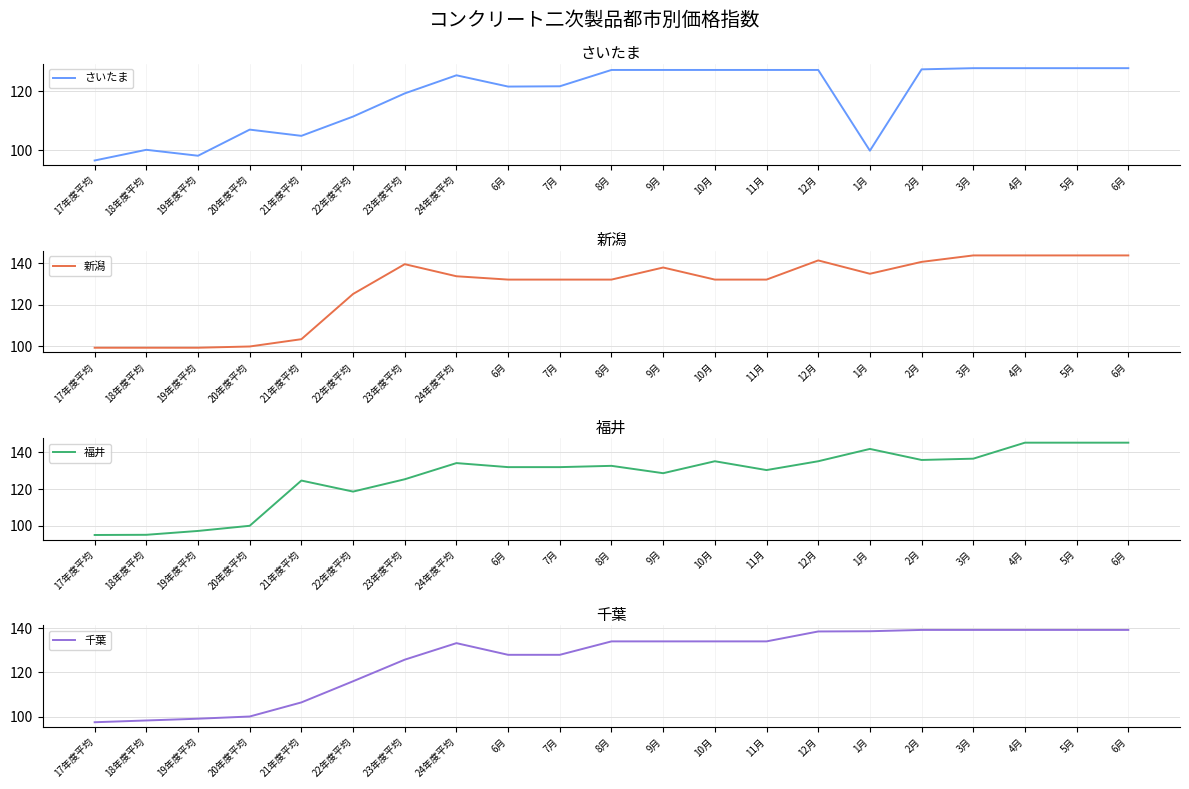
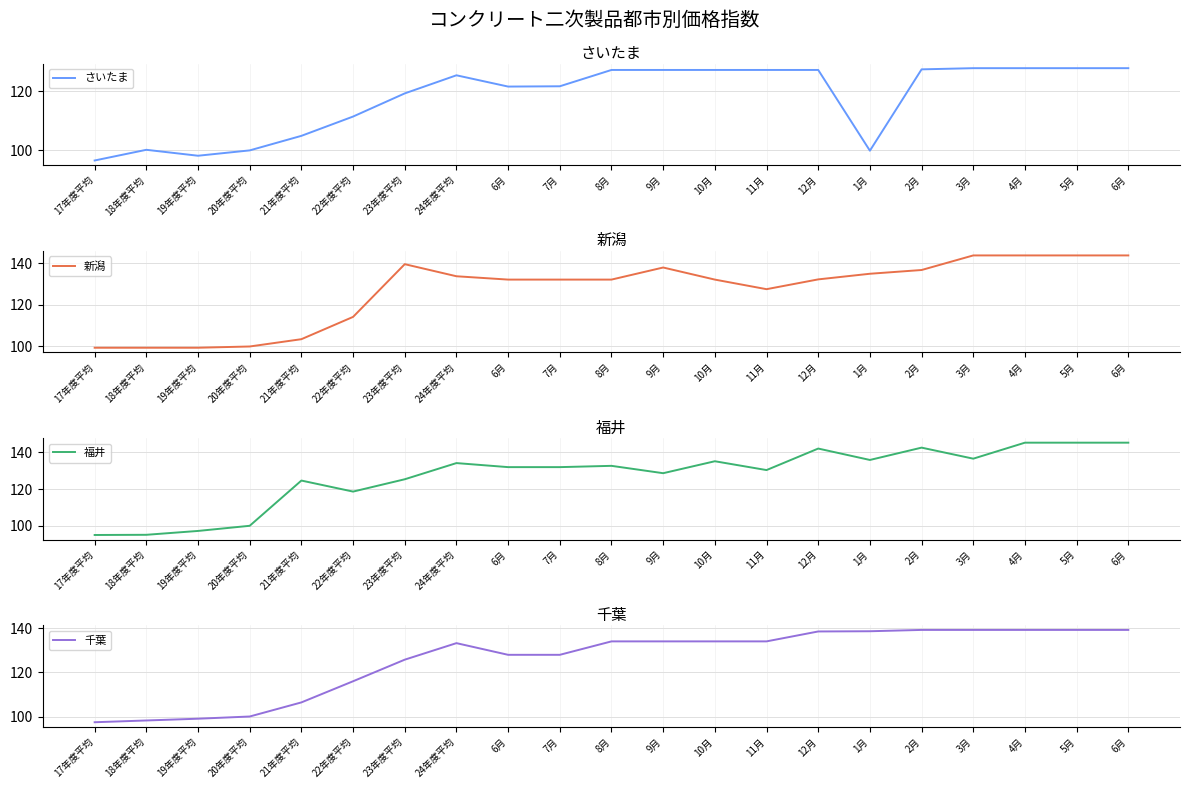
  {
    "さいたま": {
      "17年度平均": 97,
      "18年度平均": 100,
      "19年度平均": 98,
-     "20年度平均": 107,
+     "20年度平均": 100,
      "21年度平均": 105,
      "22年度平均": 111,
      "23年度平均": 119,
      "24年度平均": 125,
      "7月": 122,
      "8月": 127,
      "9月": 127,
      "10月": 127,
      "11月": 127,
      "12月": 127,
      "1月": 100,
      "2月": 127,
      "3月": 128,
      "4月": 128,
      "5月": 128
    },
    "新潟": {
      "17年度平均": 99,
      "18年度平均": 99,
      "19年度平均": 99,
      "20年度平均": 100,
      "21年度平均": 104,
-     "22年度平均": 125,
+     "22年度平均": 114,
      "23年度平均": 140,
      "24年度平均": 134,
      "7月": 132,
      "8月": 132,
      "9月": 138,
      "10月": 132,
-     "11月": 132,
-     "12月": 141,
+     "11月": 128,
+     "12月": 132,
      "1月": 135,
-     "2月": 141,
+     "2月": 137,
      "3月": 144,
      "4月": 144,
      "5月": 144
    },
    "福井": {
      "17年度平均": 95,
      "18年度平均": 95,
      "19年度平均": 97,
      "20年度平均": 100,
      "21年度平均": 125,
      "22年度平均": 119,
      "23年度平均": 125,
      "24年度平均": 134,
      "7月": 132,
      "8月": 133,
      "9月": 129,
      "10月": 135,
      "11月": 130,
-     "12月": 135,
-     "1月": 142,
-     "2月": 136,
+     "12月": 142,
+     "1月": 136,
+     "2月": 143,
      "3月": 137,
      "4月": 145,
      "5月": 145
    },
    "千葉": {
      "17年度平均": 97,
      "18年度平均": 98,
      "19年度平均": 99,
      "20年度平均": 100,
      "21年度平均": 106,
      "22年度平均": 116,
      "23年度平均": 126,
      "24年度平均": 133,
      "7月": 128,
      "8月": 134,
      "9月": 134,
      "10月": 134,
      "11月": 134,
      "12月": 139,
      "1月": 139,
      "2月": 139,
      "3月": 139,
      "4月": 139,
      "5月": 139
    }
  }
